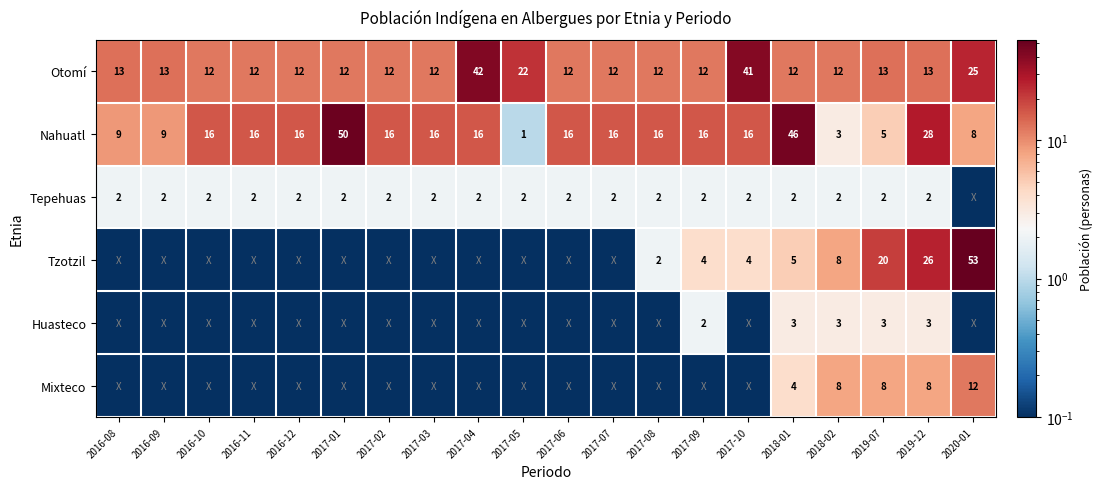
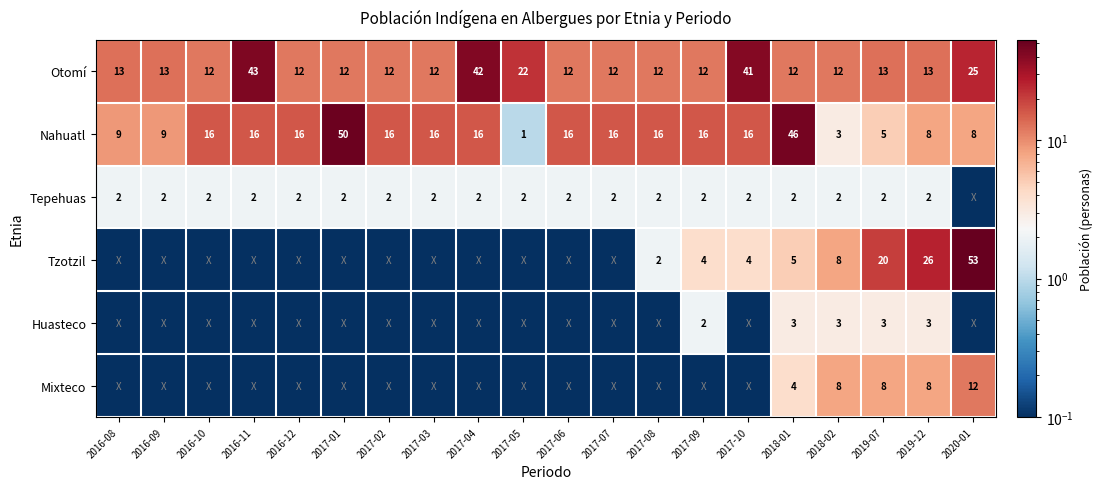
  {
    "Otomí": {
      "2016-08": 13,
      "2016-09": 13,
      "2016-10": 12,
-     "2016-11": 12,
+     "2016-11": 43,
      "2016-12": 12,
      "2017-01": 12,
      "2017-02": 12,
      "2017-03": 12,
      "2017-04": 42,
      "2017-05": 22,
      "2017-06": 12,
      "2017-07": 12,
      "2017-08": 12,
      "2017-09": 12,
      "2017-10": 41,
      "2018-01": 12,
      "2018-02": 12,
      "2019-07": 13,
      "2019-12": 13,
      "2020-01": 25
    },
    "Nahuatl": {
      "2016-08": 9,
      "2016-09": 9,
      "2016-10": 16,
      "2016-11": 16,
      "2016-12": 16,
      "2017-01": 50,
      "2017-02": 16,
      "2017-03": 16,
      "2017-04": 16,
      "2017-05": 1,
      "2017-06": 16,
      "2017-07": 16,
      "2017-08": 16,
      "2017-09": 16,
      "2017-10": 16,
      "2018-01": 46,
      "2018-02": 3,
      "2019-07": 5,
-     "2019-12": 28,
+     "2019-12": 8,
      "2020-01": 8
    },
    "Tepehuas": {
      "2016-08": 2,
      "2016-09": 2,
      "2016-10": 2,
      "2016-11": 2,
      "2016-12": 2,
      "2017-01": 2,
      "2017-02": 2,
      "2017-03": 2,
      "2017-04": 2,
      "2017-05": 2,
      "2017-06": 2,
      "2017-07": 2,
      "2017-08": 2,
      "2017-09": 2,
      "2017-10": 2,
      "2018-01": 2,
      "2018-02": 2,
      "2019-07": 2,
      "2019-12": 2
    },
    "Tzotzil": {
      "2017-08": 2,
      "2017-09": 4,
      "2017-10": 4,
      "2018-01": 5,
      "2018-02": 8,
      "2019-07": 20,
      "2019-12": 26,
      "2020-01": 53
    },
    "Huasteco": {
      "2017-09": 2,
      "2018-01": 3,
      "2018-02": 3,
      "2019-07": 3,
      "2019-12": 3
    },
    "Mixteco": {
      "2018-01": 4,
      "2018-02": 8,
      "2019-07": 8,
      "2019-12": 8,
      "2020-01": 12
    }
  }
